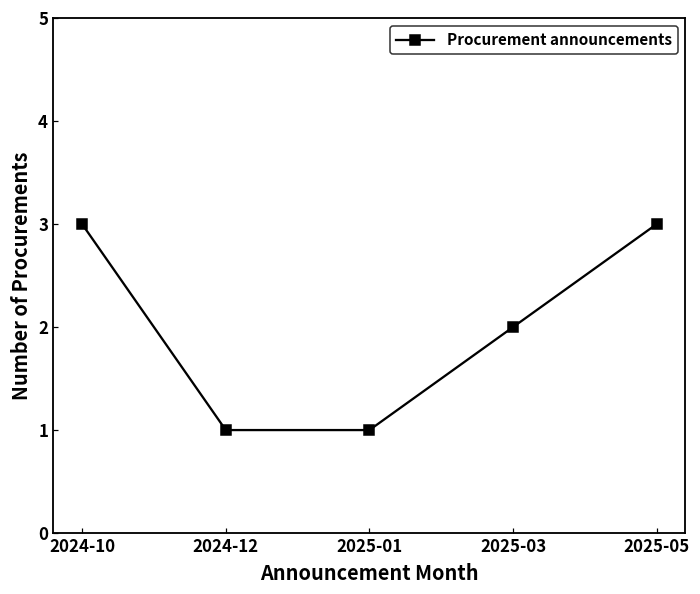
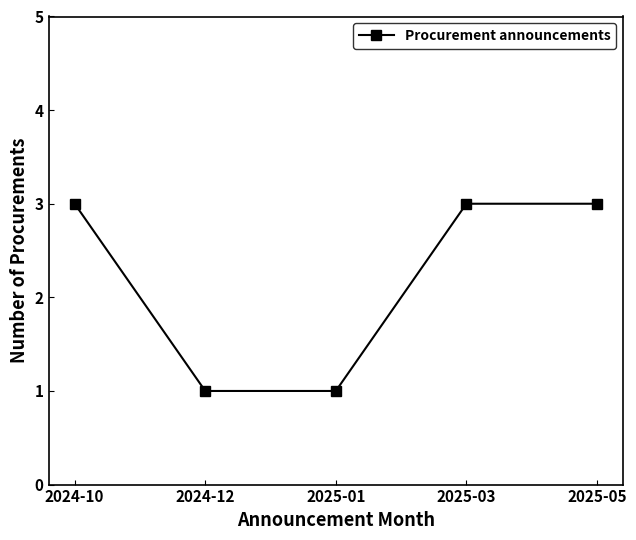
  {
    "2024-10": 3,
    "2024-12": 1,
    "2025-01": 1,
-   "2025-03": 2,
+   "2025-03": 3,
    "2025-05": 3
  }
